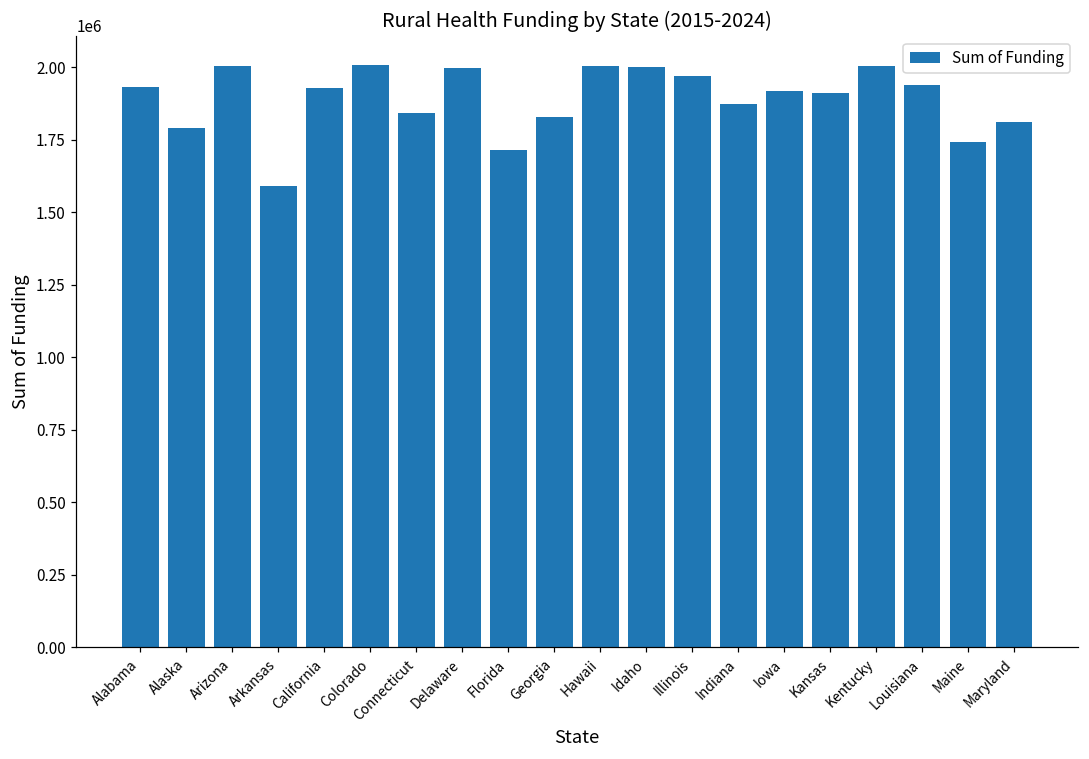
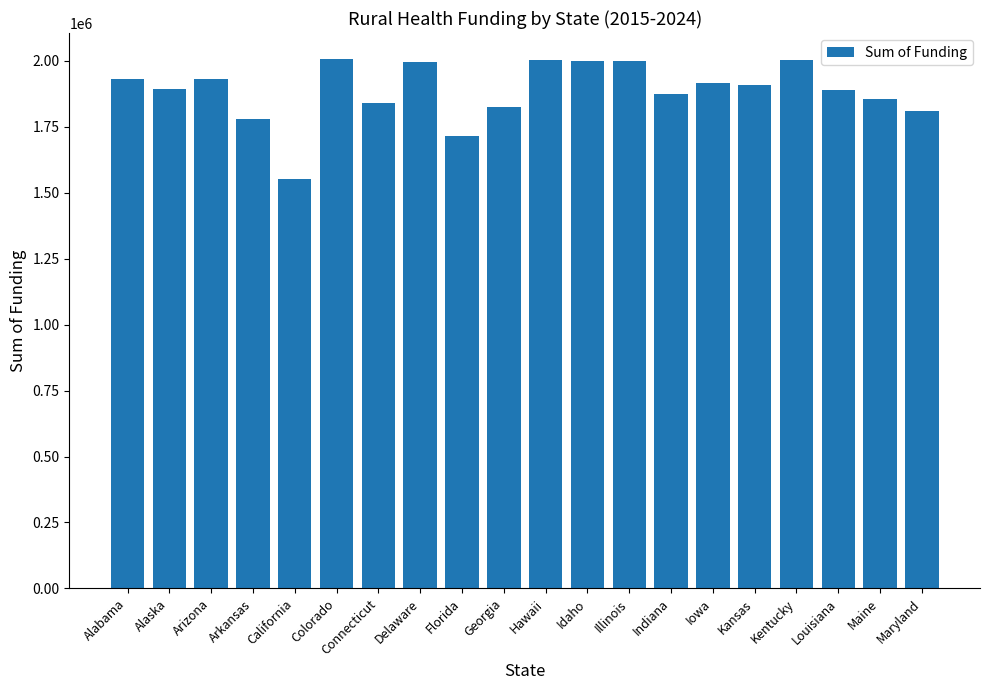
  {
    "Alabama": 1930000,
-   "Alaska": 1790000,
-   "Arizona": 2000000,
-   "Arkansas": 1590000,
-   "California": 1930000,
+   "Alaska": 1890000,
+   "Arizona": 1930000,
+   "Arkansas": 1780000,
+   "California": 1550000,
    "Colorado": 2010000,
    "Connecticut": 1840000,
    "Delaware": 2000000,
    "Florida": 1720000,
    "Georgia": 1830000,
    "Hawaii": 2000000,
    "Idaho": 2000000,
-   "Illinois": 1970000,
+   "Illinois": 2000000,
    "Indiana": 1870000,
    "Iowa": 1920000,
    "Kansas": 1910000,
    "Kentucky": 2010000,
-   "Louisiana": 1940000,
-   "Maine": 1740000,
+   "Louisiana": 1890000,
+   "Maine": 1850000,
    "Maryland": 1810000
  }
